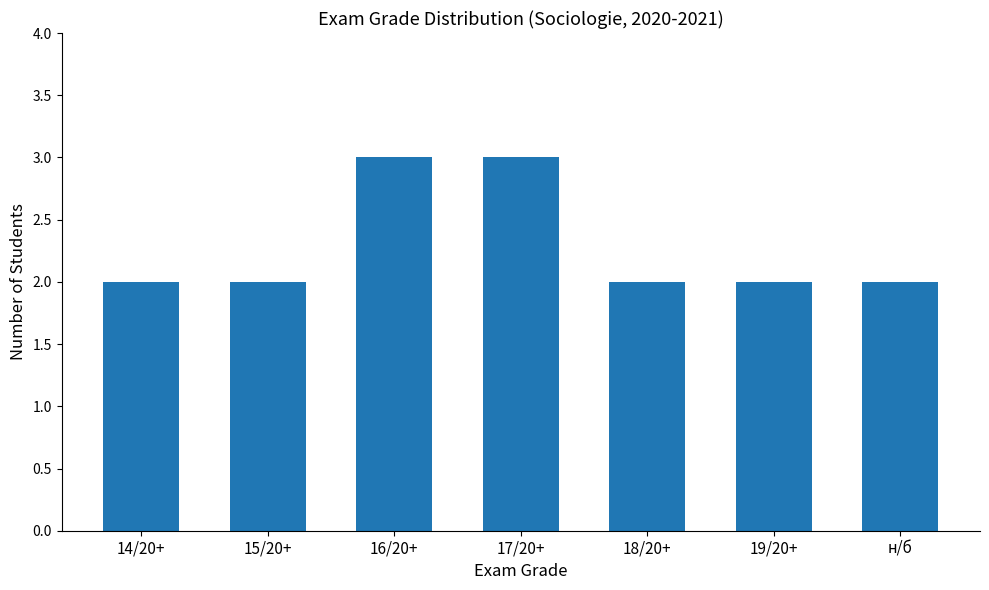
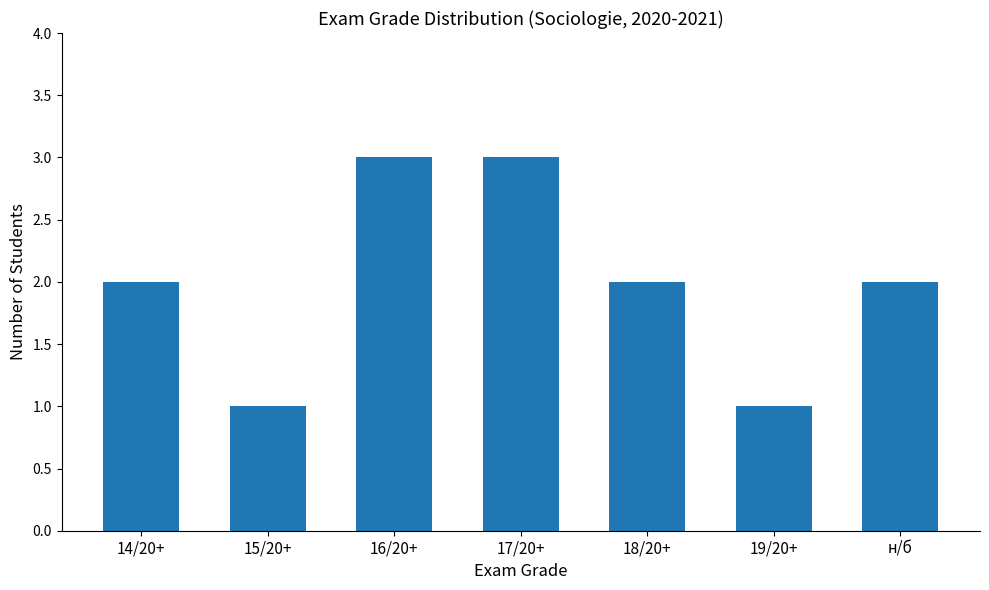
  {
    "14/20+": 2,
-   "15/20+": 2,
+   "15/20+": 1,
    "16/20+": 3,
    "17/20+": 3,
    "18/20+": 2,
-   "19/20+": 2,
+   "19/20+": 1,
    "н/б": 2
  }
